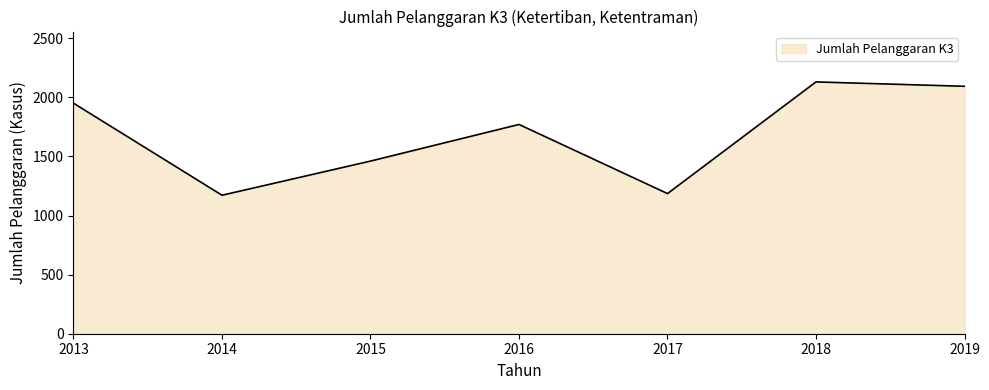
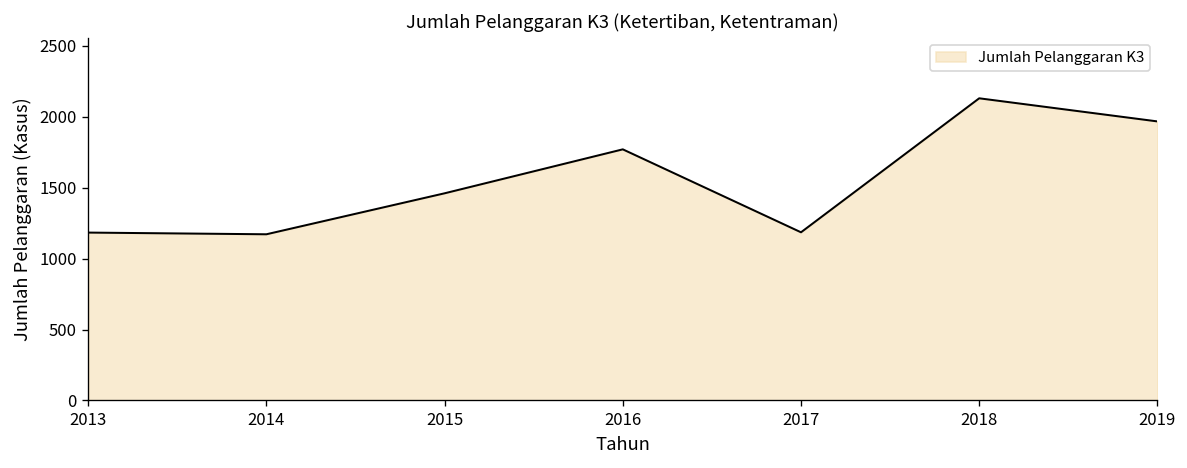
  {
-   "2013": 1950,
+   "2013": 1180,
    "2014": 1170,
    "2015": 1460,
    "2016": 1770,
    "2017": 1190,
    "2018": 2130,
-   "2019": 2090
+   "2019": 1970
  }
